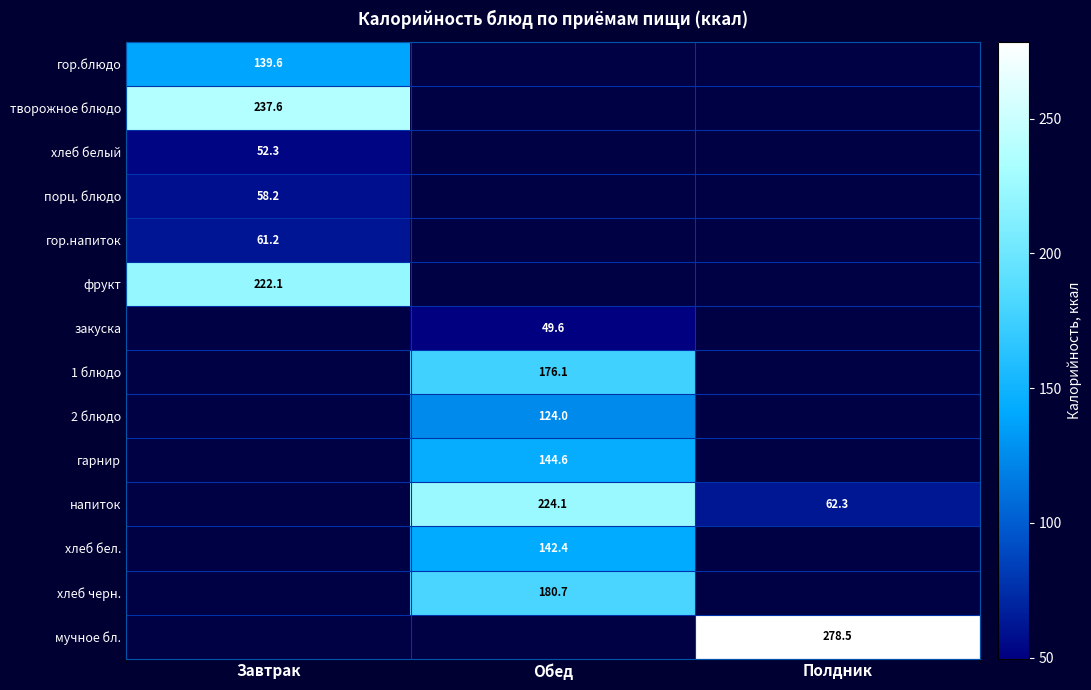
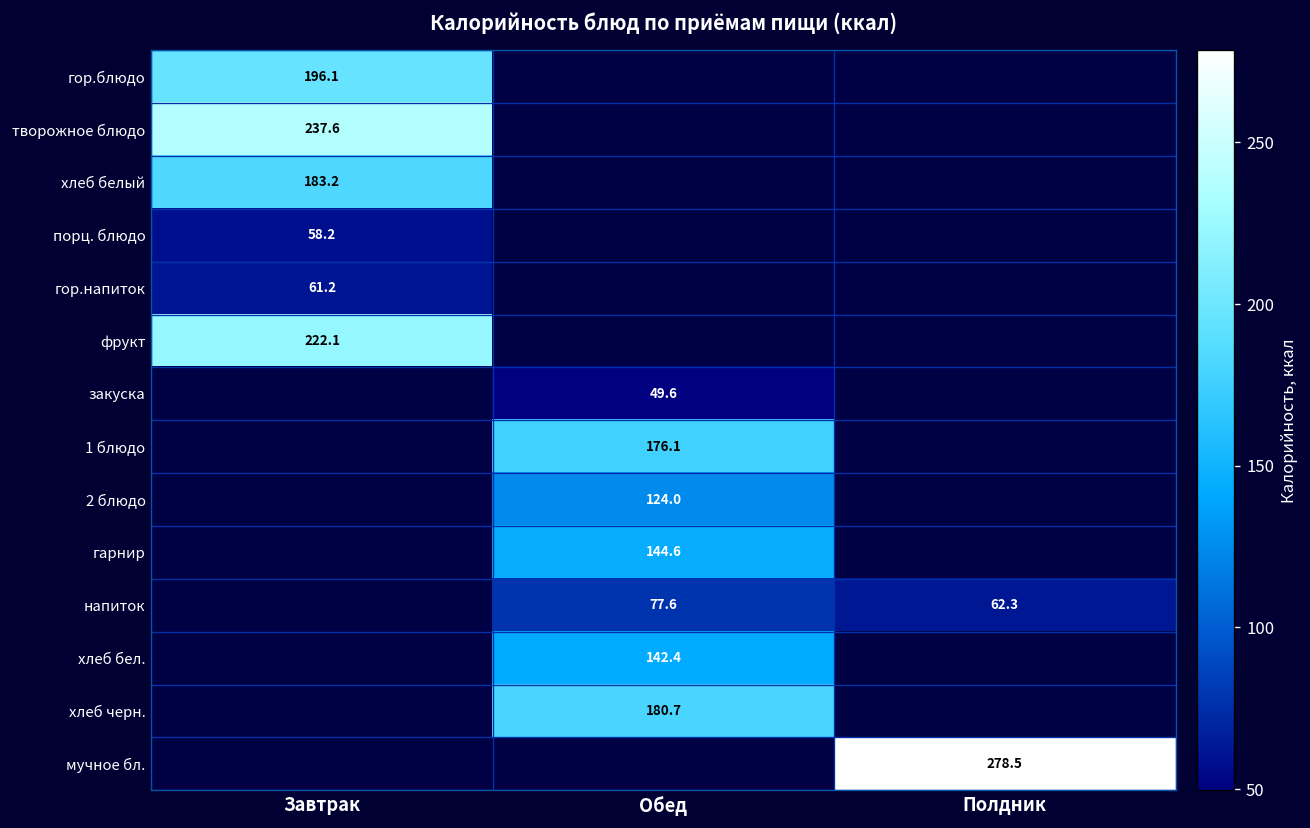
  {
    "гор.блюдо": {
-     "Завтрак": 139.6
+     "Завтрак": 196.1
    },
    "творожное блюдо": {
      "Завтрак": 237.6
    },
    "хлеб белый": {
-     "Завтрак": 52.3
+     "Завтрак": 183.2
    },
    "порц. блюдо": {
      "Завтрак": 58.2
    },
    "гор.напиток": {
      "Завтрак": 61.2
    },
    "фрукт": {
      "Завтрак": 222.1
    },
    "закуска": {
      "Обед": 49.6
    },
    "1 блюдо": {
      "Обед": 176.1
    },
    "2 блюдо": {
      "Обед": 124.0
    },
    "гарнир": {
      "Обед": 144.6
    },
    "напиток": {
-     "Обед": 224.1,
+     "Обед": 77.6,
      "Полдник": 62.3
    },
    "хлеб бел.": {
      "Обед": 142.4
    },
    "хлеб черн.": {
      "Обед": 180.7
    },
    "мучное бл.": {
      "Полдник": 278.5
    }
  }
